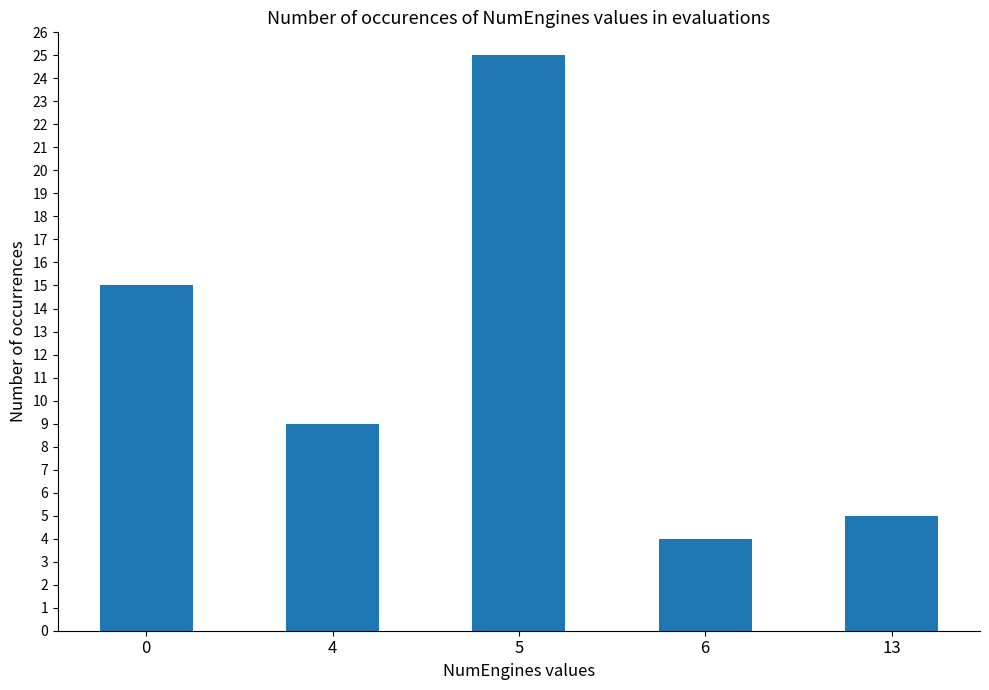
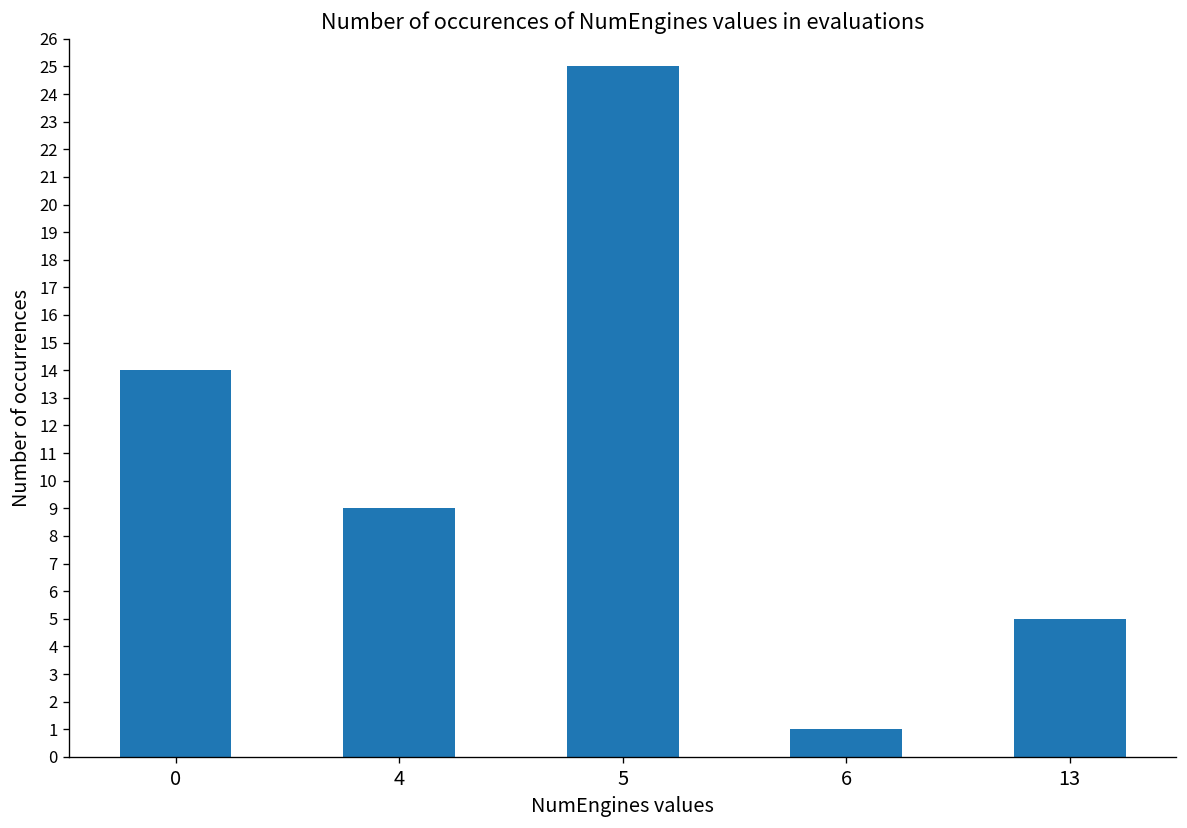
  {
-   "0": 15,
+   "0": 14,
    "4": 9,
    "5": 25,
-   "6": 4,
+   "6": 1,
    "13": 5
  }
